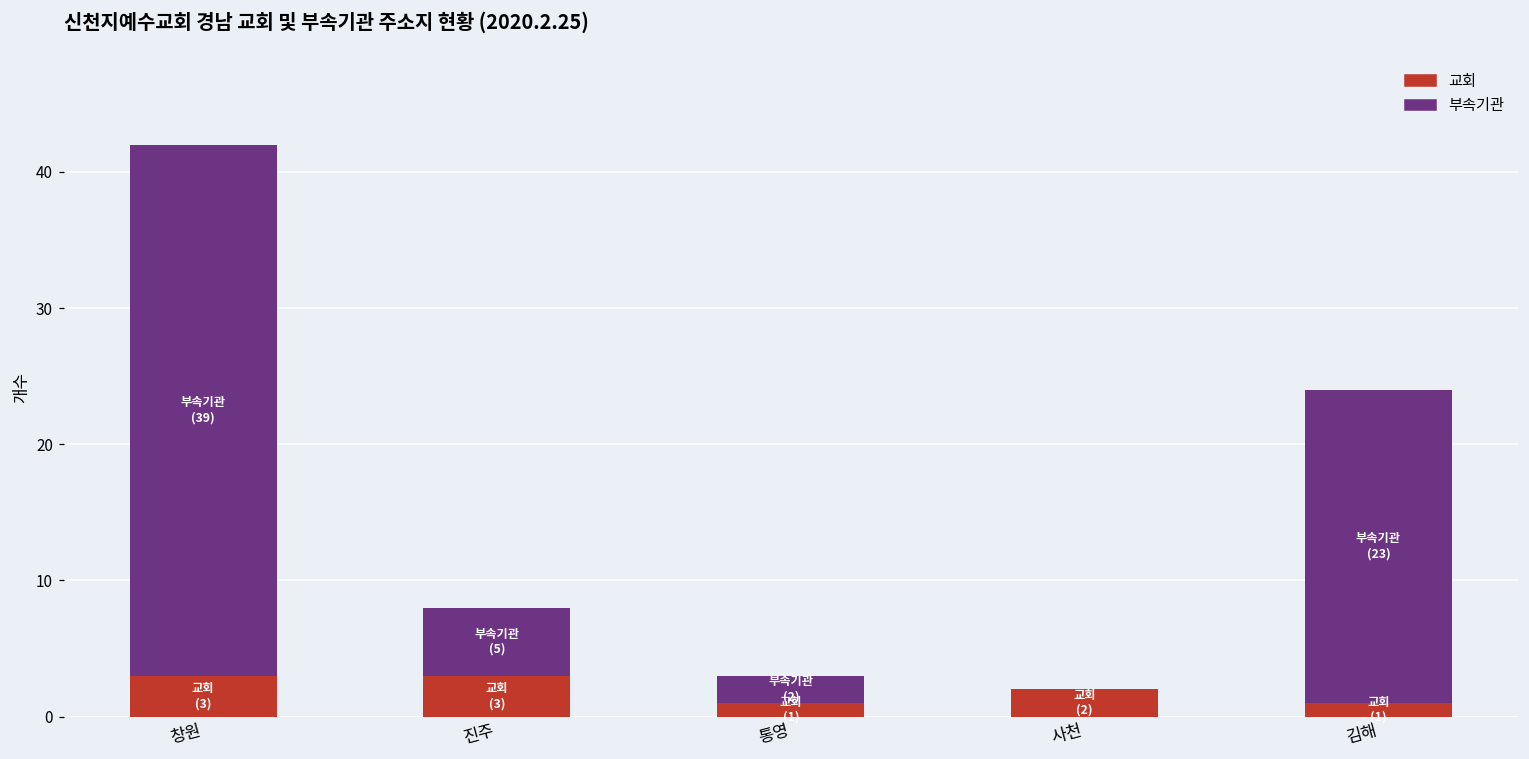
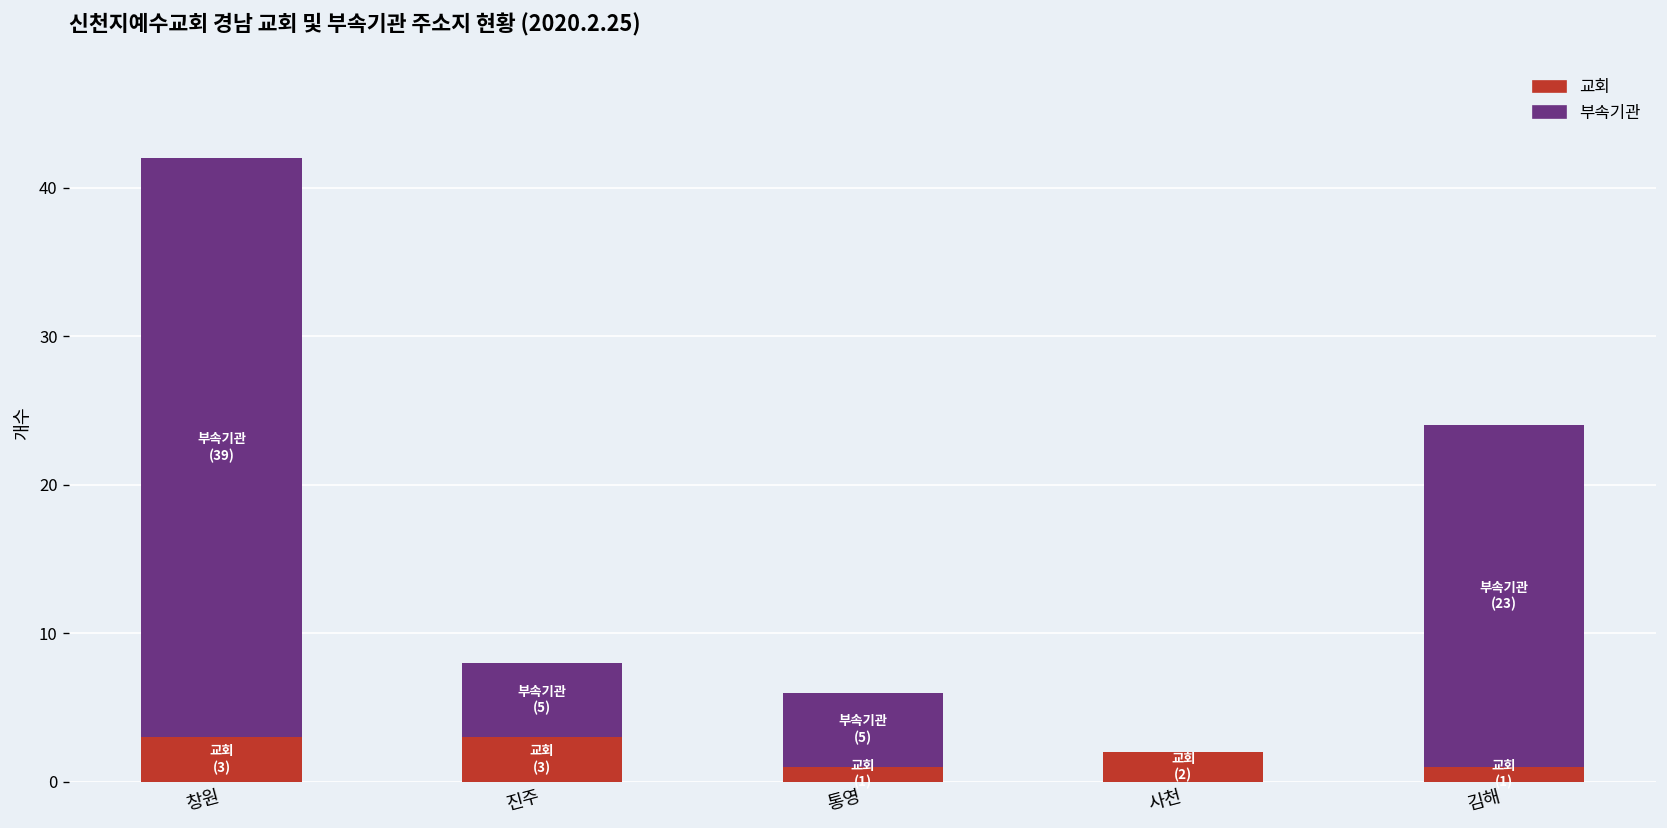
  {
    "교회": {
      "창원": "(3)",
      "진주": "(3)",
      "통영": "(1)",
      "사천": "(2)",
      "김해": "(1)"
    },
    "부속기관": {
      "창원": "(39)",
      "진주": "(5)",
-     "통영": "(2)",
+     "통영": "(5)",
      "김해": "(23)"
    }
  }
